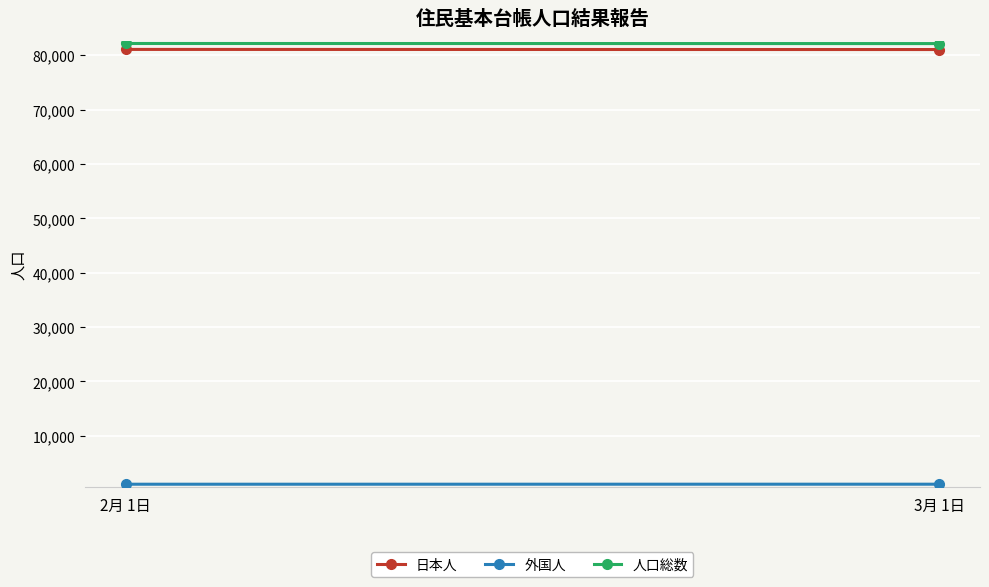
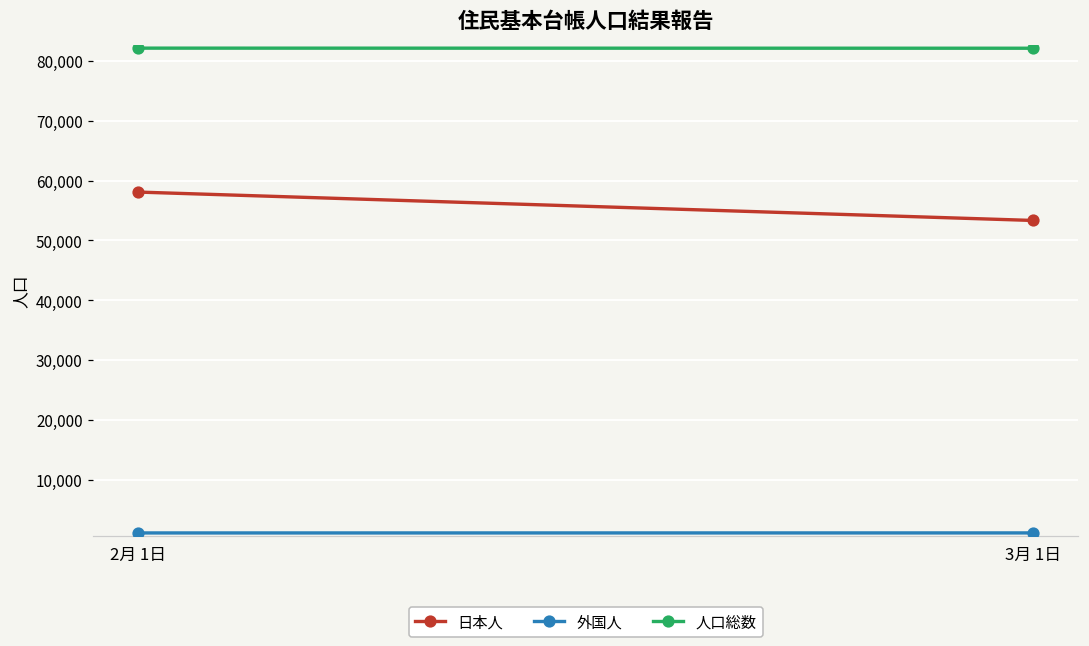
  {
    "日本人": {
-     "2月 1日": "81,000",
-     "3月 1日": "81,000"
+     "2月 1日": "58,000",
+     "3月 1日": "53,000"
    },
    "外国人": {
      "2月 1日": "1,000",
      "3月 1日": "1,000"
    },
    "人口総数": {
      "2月 1日": "82,000",
      "3月 1日": "82,000"
    }
  }
